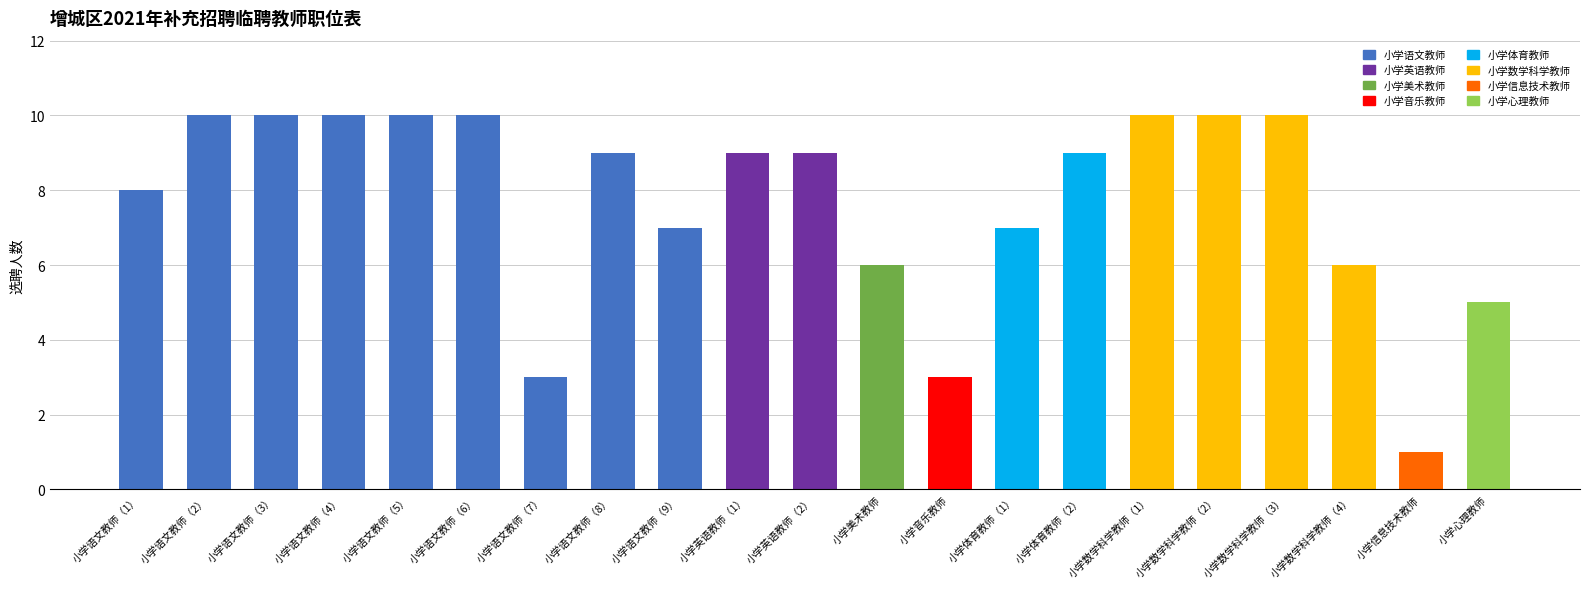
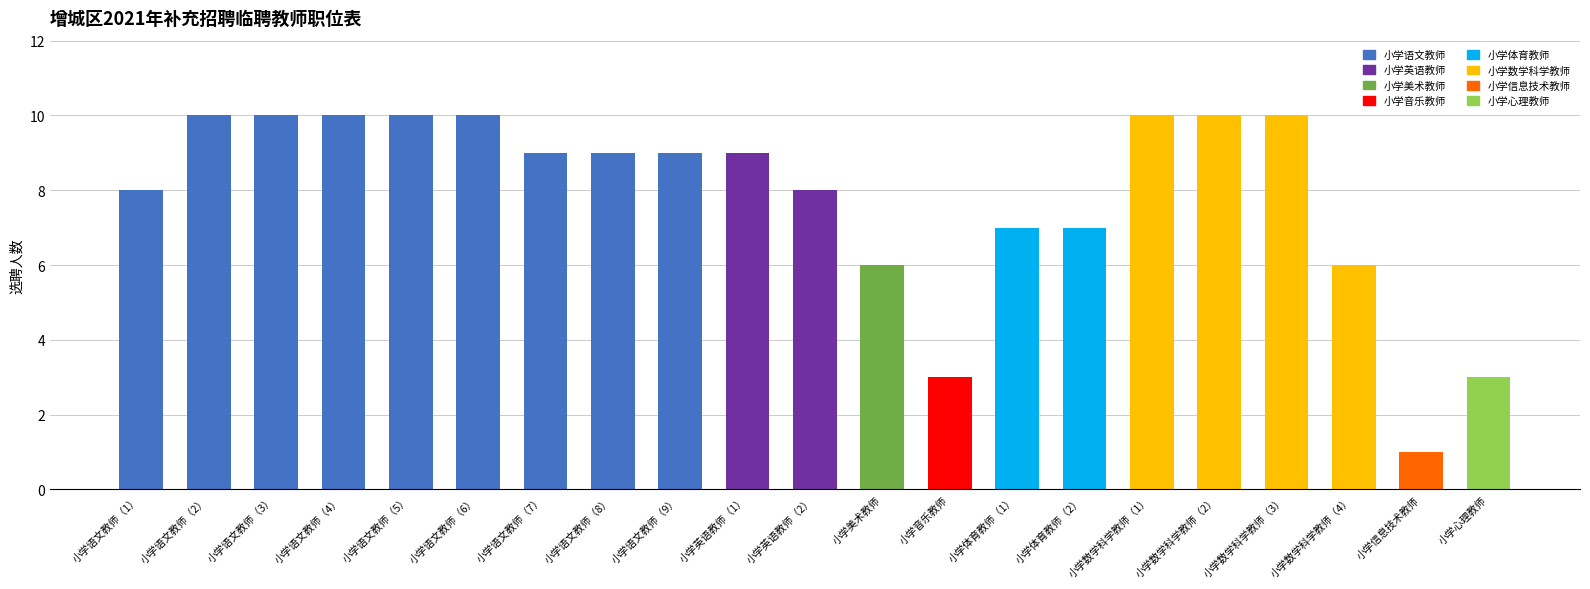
  {
    "小学语文教师（1）": 8,
    "小学语文教师（2）": 10,
    "小学语文教师（3）": 10,
    "小学语文教师（4）": 10,
    "小学语文教师（5）": 10,
    "小学语文教师（6）": 10,
-   "小学语文教师（7）": 3,
+   "小学语文教师（7）": 9,
    "小学语文教师（8）": 9,
-   "小学语文教师（9）": 7,
+   "小学语文教师（9）": 9,
    "小学英语教师（1）": 9,
-   "小学英语教师（2）": 9,
+   "小学英语教师（2）": 8,
    "小学美术教师": 6,
    "小学音乐教师": 3,
    "小学体育教师（1）": 7,
-   "小学体育教师（2）": 9,
+   "小学体育教师（2）": 7,
    "小学数学科学教师（1）": 10,
    "小学数学科学教师（2）": 10,
    "小学数学科学教师（3）": 10,
    "小学数学科学教师（4）": 6,
    "小学信息技术教师": 1,
-   "小学心理教师": 5
+   "小学心理教师": 3
  }
